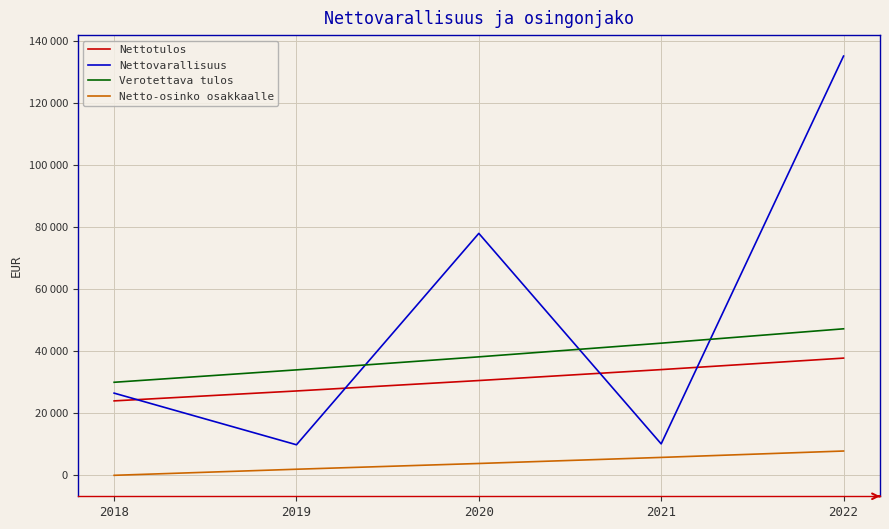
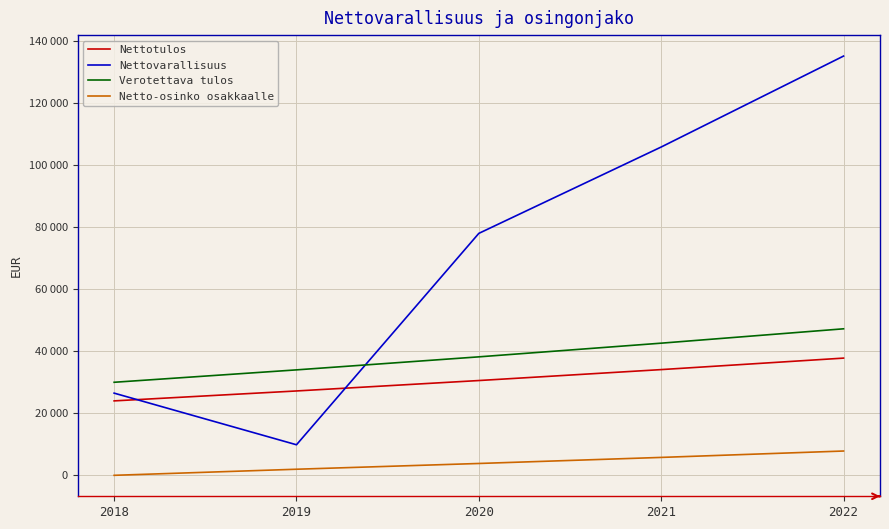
  {
    "Nettotulos": {
      "2018": 24000,
      "2019": 27000,
      "2020": 31000,
      "2021": 34000,
      "2022": 38000
    },
    "Nettovarallisuus": {
      "2018": 27000,
      "2019": 10000,
      "2020": 78000,
-     "2021": 10000,
+     "2021": 106000,
      "2022": 135000
    },
    "Verotettava tulos": {
      "2018": 30000,
      "2019": 34000,
      "2020": 38000,
      "2021": 43000,
      "2022": 47000
    },
    "Netto-osinko osakkaalle": {
      "2018": 0,
      "2019": 2000,
      "2020": 4000,
      "2021": 6000,
      "2022": 8000
    }
  }
